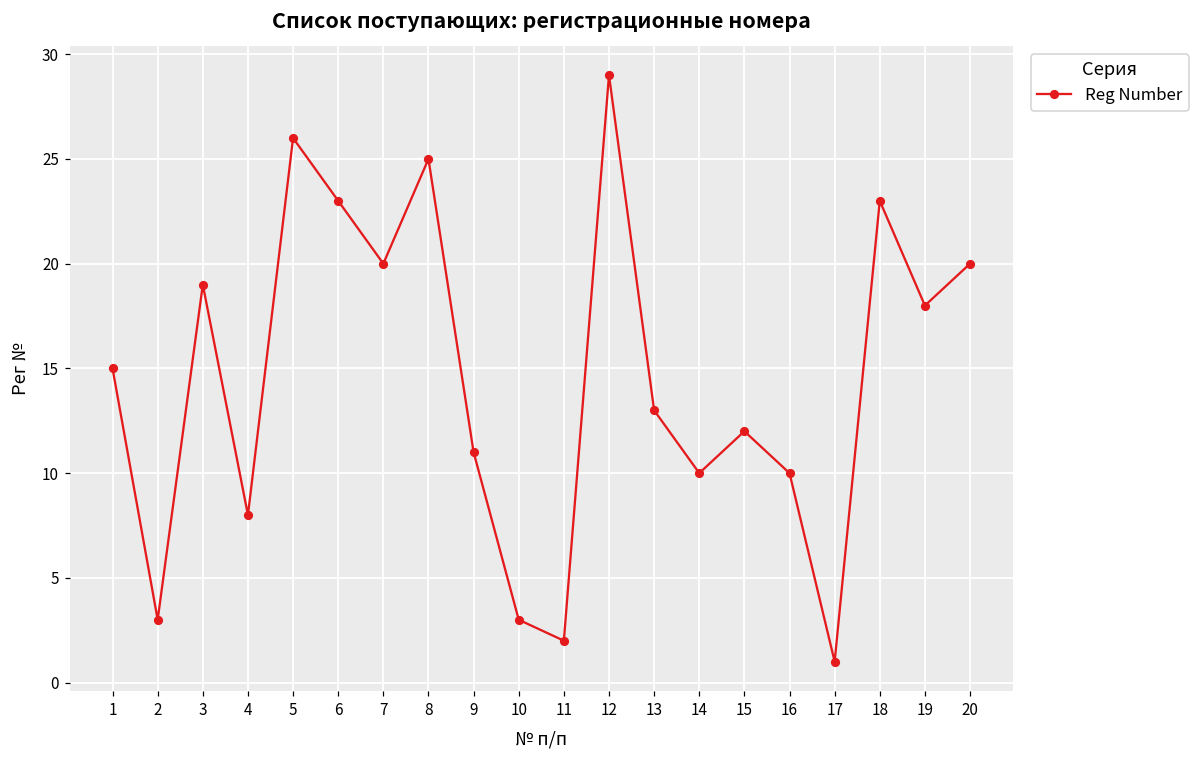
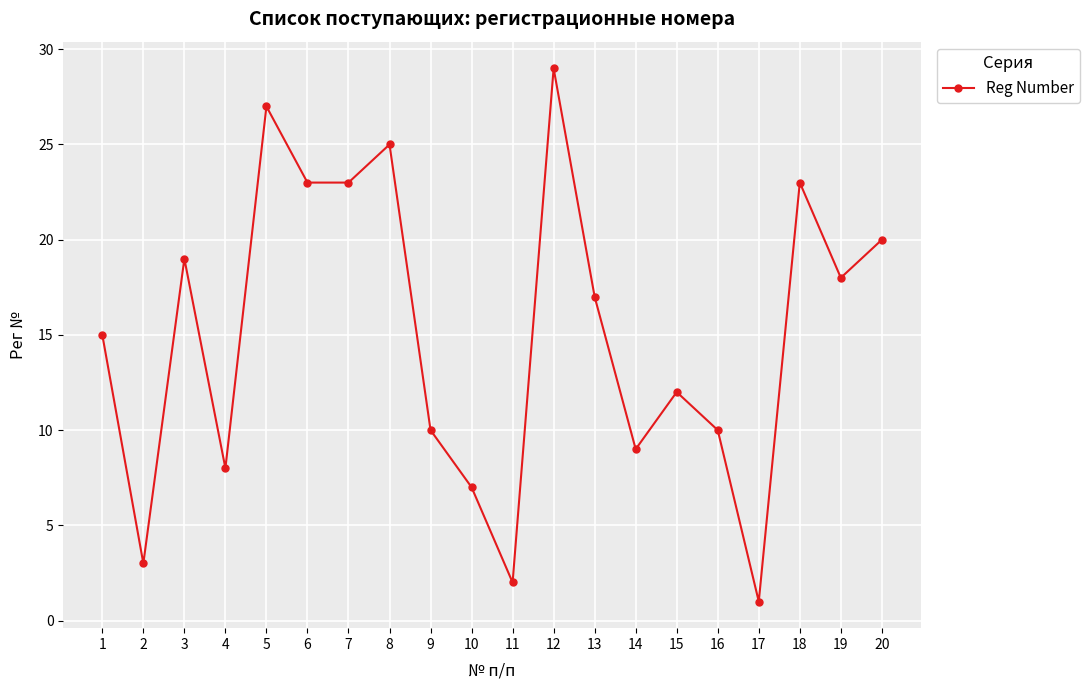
  {
    "1": 15,
    "2": 3,
    "3": 19,
    "4": 8,
-   "5": 26,
+   "5": 27,
    "6": 23,
-   "7": 20,
+   "7": 23,
    "8": 25,
-   "9": 11,
-   "10": 3,
+   "9": 10,
+   "10": 7,
    "11": 2,
    "12": 29,
-   "13": 13,
-   "14": 10,
+   "13": 17,
+   "14": 9,
    "15": 12,
    "16": 10,
    "17": 1,
    "18": 23,
    "19": 18,
    "20": 20
  }
